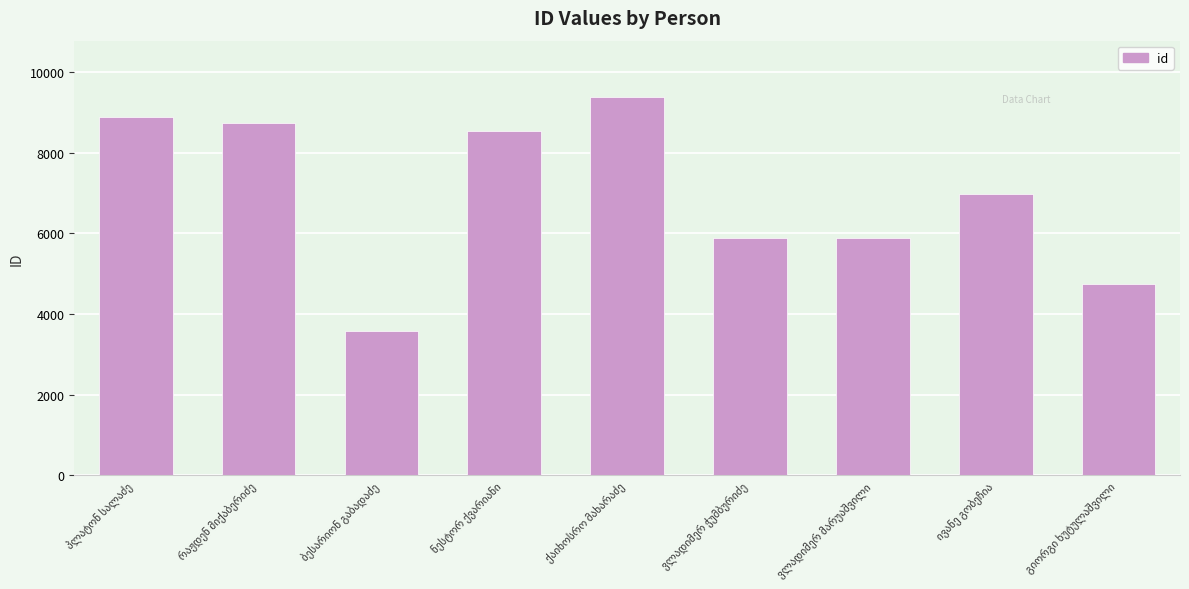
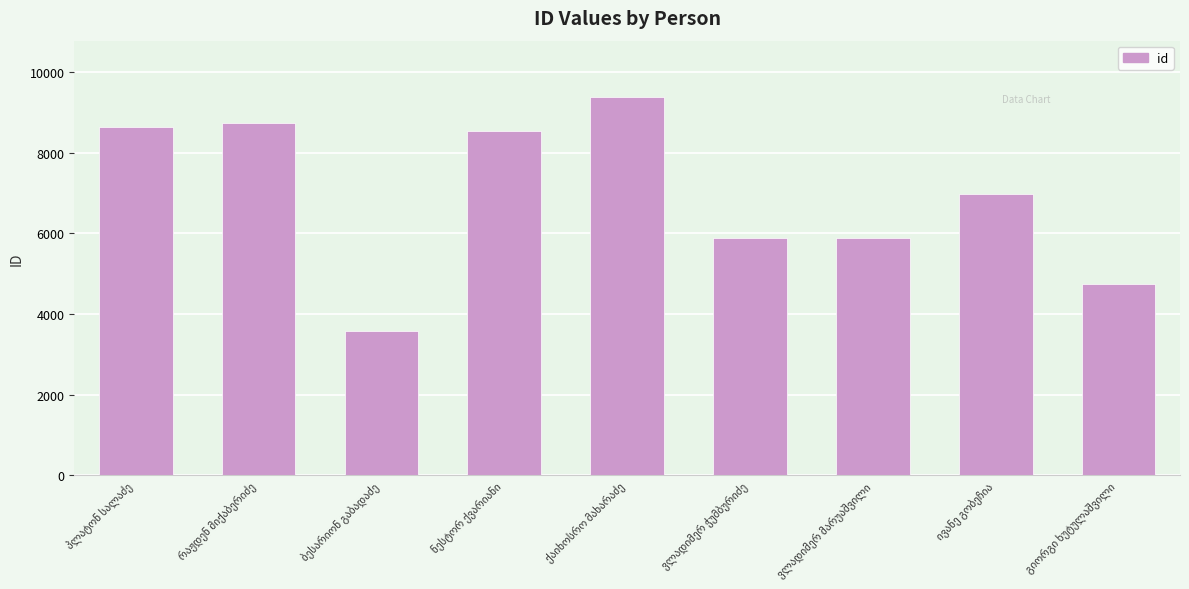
  {
-   "პლატონ სალაძე": 8900,
+   "პლატონ სალაძე": 8600,
    "რაჟდენ მიქაბერიძე": 8700,
    "ბესარიონ გაბადაძე": 3600,
    "ნესტორ ქვარიანი": 8500,
    "ქაიხოსრო მახარაძე": 9400,
    "ვლადიმერ ჭუმბურიძე": 5900,
    "ვლადიმერ მარუაშვილი": 5900,
    "ივანე გობეჩია": 7000,
    "გიორგი ხუტულაშვილი": 4700
  }
